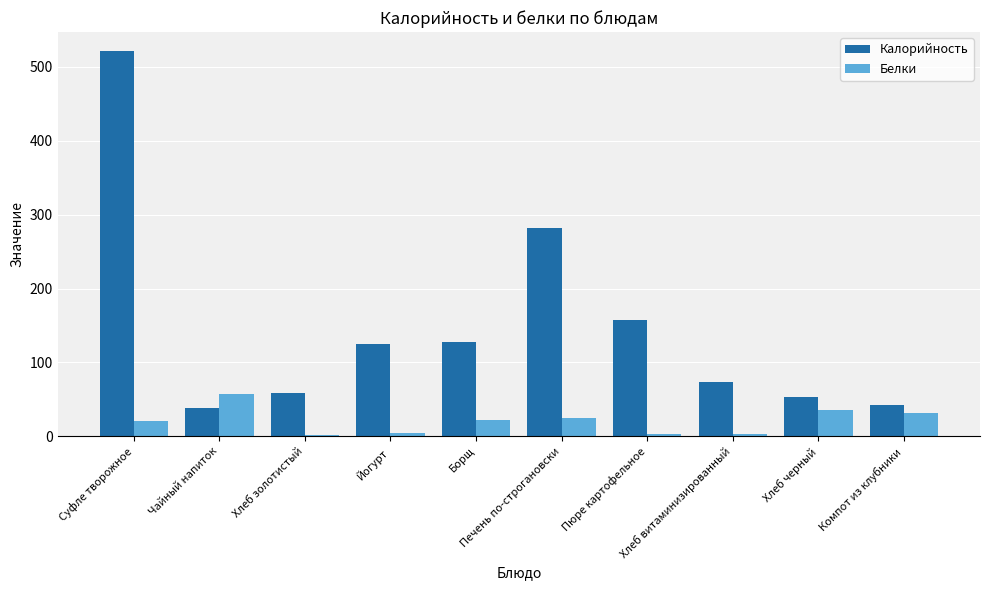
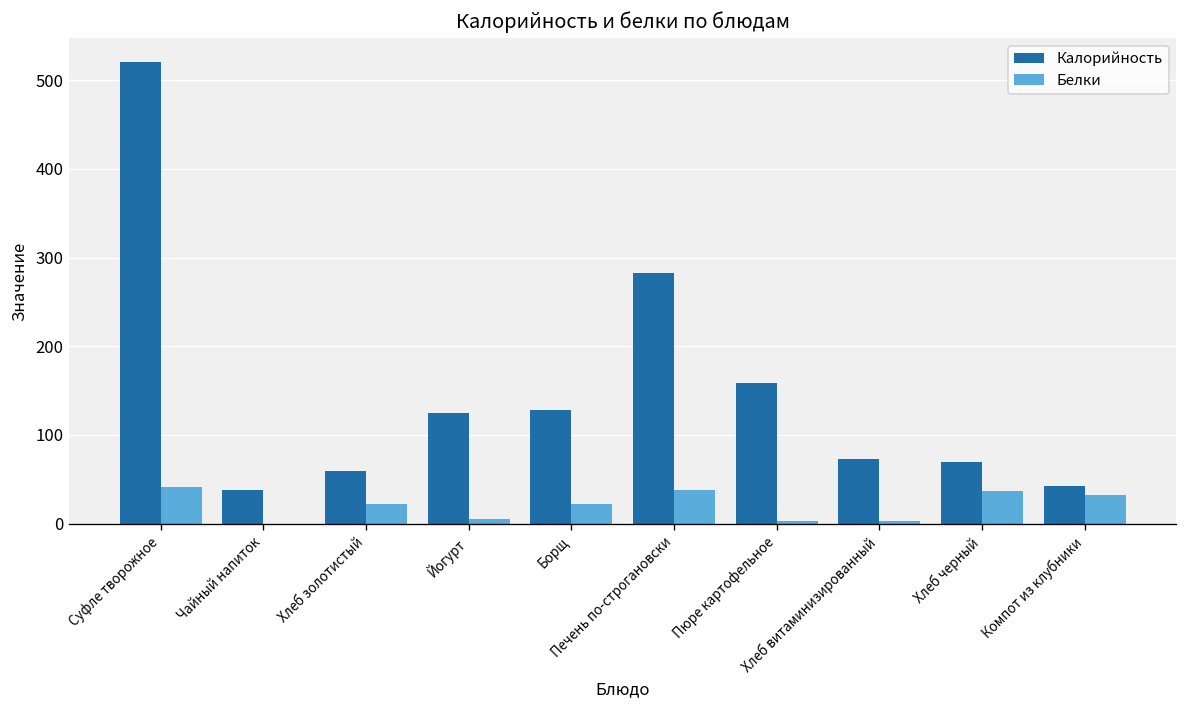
  {
    "Калорийность": {
      "Суфле творожное": 520,
      "Чайный напиток": 40,
      "Хлеб золотистый": 60,
      "Йогурт": 130,
      "Борщ": 130,
      "Печень по-строгановски": 280,
      "Пюре картофельное": 160,
      "Хлеб витаминизированный": 70,
-     "Хлеб черный": 50,
+     "Хлеб черный": 70,
      "Компот из клубники": 40
    },
    "Белки": {
-     "Суфле творожное": 20,
-     "Чайный напиток": 60,
-     "Хлеб золотистый": 0,
+     "Суфле творожное": 40,
+     "Чайный напиток": 0,
+     "Хлеб золотистый": 20,
      "Йогурт": 0,
      "Борщ": 20,
-     "Печень по-строгановски": 30,
+     "Печень по-строгановски": 40,
      "Пюре картофельное": 0,
      "Хлеб черный": 40,
      "Компот из клубники": 30
    }
  }
